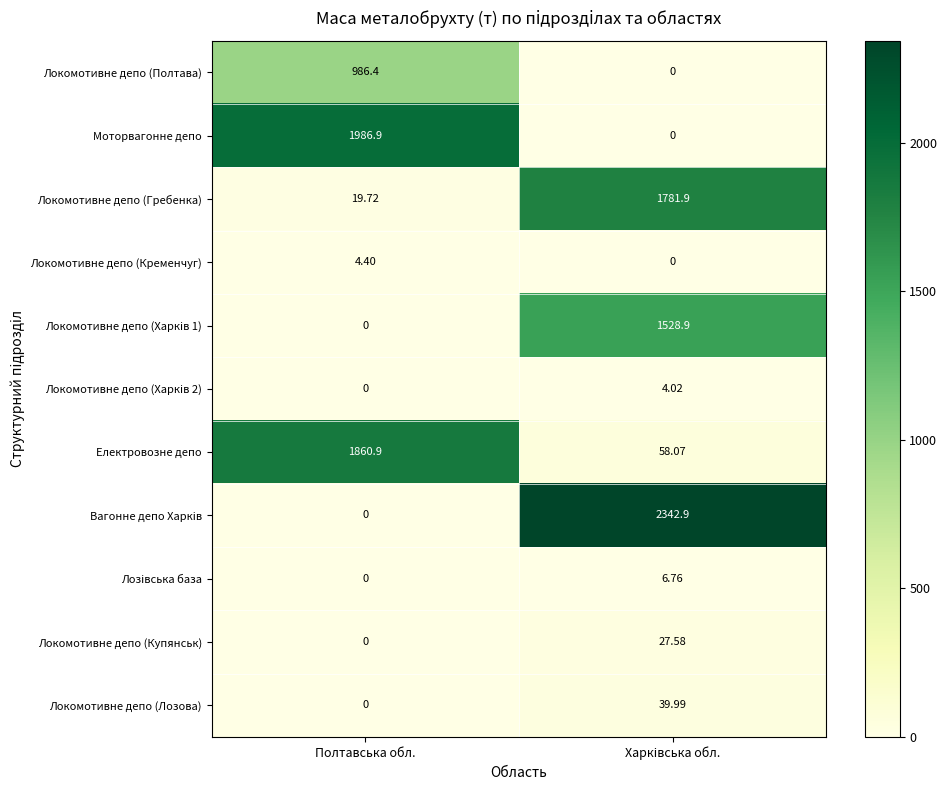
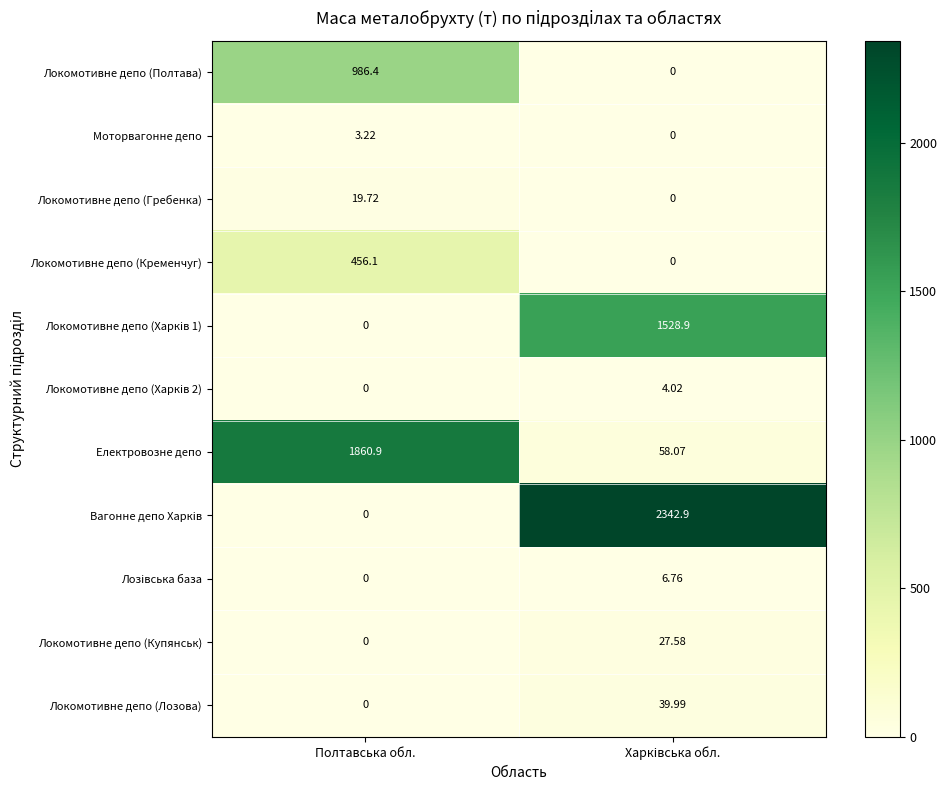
  {
    "Локомотивне депо (Полтава)": {
      "Полтавська обл.": 986.4,
      "Харківська обл.": 0
    },
    "Моторвагонне депо": {
-     "Полтавська обл.": 1986.9,
+     "Полтавська обл.": 3.22,
      "Харківська обл.": 0
    },
    "Локомотивне депо (Гребенка)": {
      "Полтавська обл.": 19.72,
-     "Харківська обл.": 1781.9
+     "Харківська обл.": 0
    },
    "Локомотивне депо (Кременчуг)": {
-     "Полтавська обл.": 4.40,
+     "Полтавська обл.": 456.1,
      "Харківська обл.": 0
    },
    "Локомотивне депо (Харків 1)": {
      "Полтавська обл.": 0,
      "Харківська обл.": 1528.9
    },
    "Локомотивне депо (Харків 2)": {
      "Полтавська обл.": 0,
      "Харківська обл.": 4.02
    },
    "Електровозне депо": {
      "Полтавська обл.": 1860.9,
      "Харківська обл.": 58.07
    },
    "Вагонне депо Харків": {
      "Полтавська обл.": 0,
      "Харківська обл.": 2342.9
    },
    "Лозівська база": {
      "Полтавська обл.": 0,
      "Харківська обл.": 6.76
    },
    "Локомотивне депо (Купянськ)": {
      "Полтавська обл.": 0,
      "Харківська обл.": 27.58
    },
    "Локомотивне депо (Лозова)": {
      "Полтавська обл.": 0,
      "Харківська обл.": 39.99
    }
  }
